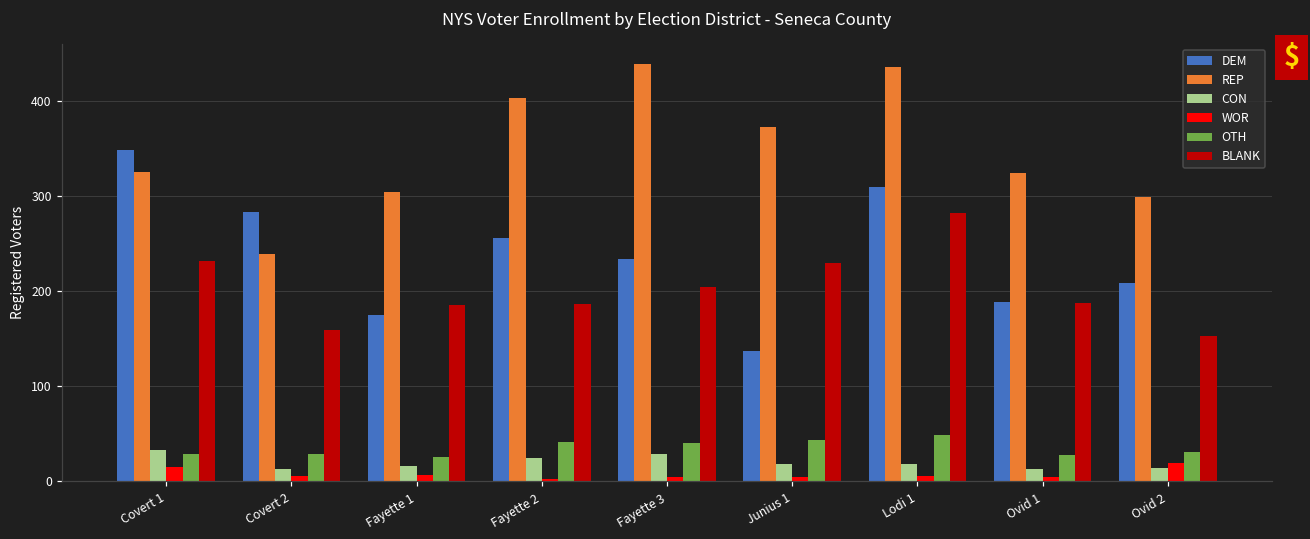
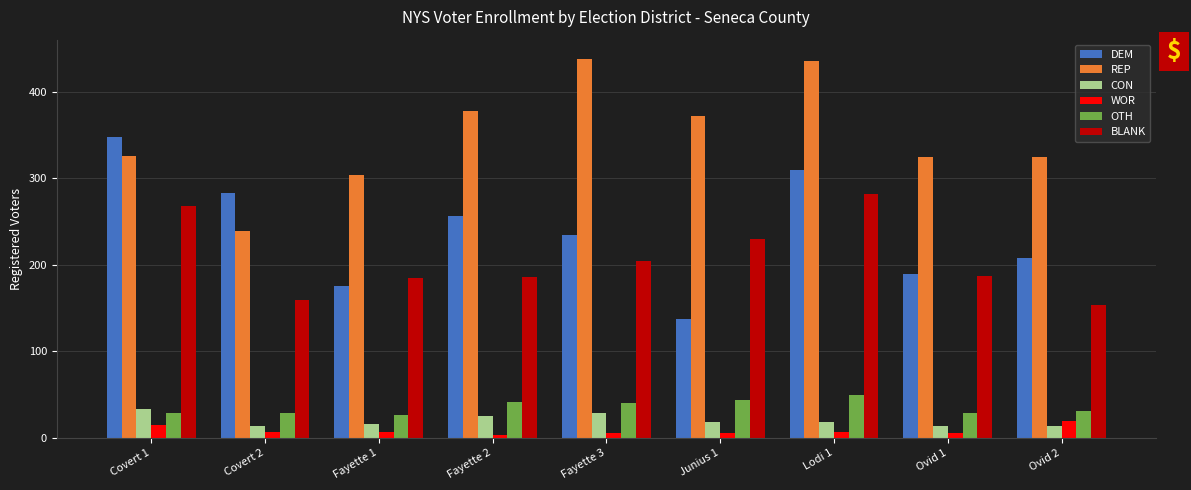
  {
    "DEM": {
      "Covert 1": 350,
      "Covert 2": 280,
      "Fayette 1": 180,
      "Fayette 2": 260,
      "Fayette 3": 230,
      "Junius 1": 140,
      "Lodi 1": 310,
      "Ovid 1": 190,
      "Ovid 2": 210
    },
    "REP": {
      "Covert 1": 330,
      "Covert 2": 240,
      "Fayette 1": 300,
-     "Fayette 2": 400,
+     "Fayette 2": 380,
      "Fayette 3": 440,
      "Junius 1": 370,
      "Lodi 1": 440,
      "Ovid 1": 320,
-     "Ovid 2": 300
+     "Ovid 2": 320
    },
    "CON": {
      "Covert 1": 30,
      "Covert 2": 10,
      "Fayette 1": 20,
      "Fayette 2": 30,
      "Fayette 3": 30,
      "Junius 1": 20,
      "Lodi 1": 20,
      "Ovid 1": 10,
      "Ovid 2": 10
    },
    "WOR": {
      "Covert 1": 20,
      "Covert 2": 10,
      "Fayette 1": 10,
      "Fayette 2": 0,
      "Fayette 3": 10,
      "Junius 1": 10,
      "Lodi 1": 10,
      "Ovid 1": 10,
      "Ovid 2": 20
    },
    "OTH": {
      "Covert 1": 30,
      "Covert 2": 30,
      "Fayette 1": 30,
      "Fayette 2": 40,
      "Fayette 3": 40,
      "Junius 1": 40,
      "Lodi 1": 50,
      "Ovid 1": 30,
      "Ovid 2": 30
    },
    "BLANK": {
-     "Covert 1": 230,
+     "Covert 1": 270,
      "Covert 2": 160,
      "Fayette 1": 190,
      "Fayette 2": 190,
      "Fayette 3": 200,
      "Junius 1": 230,
      "Lodi 1": 280,
      "Ovid 1": 190,
      "Ovid 2": 150
    }
  }
